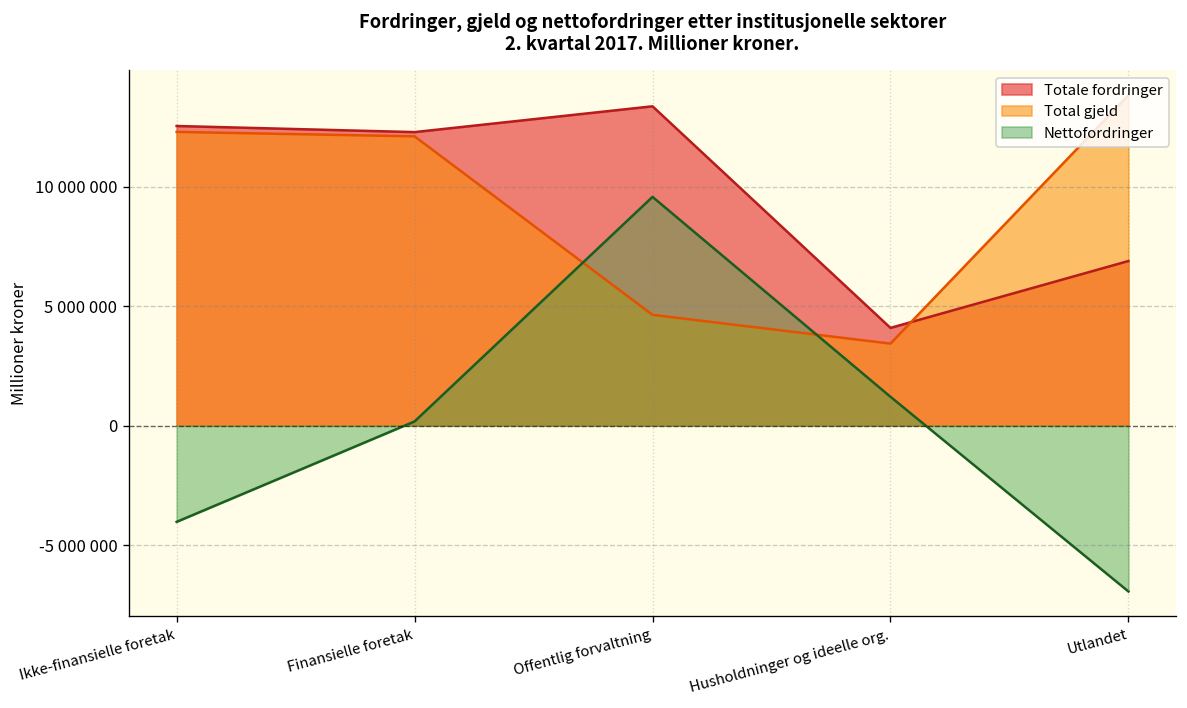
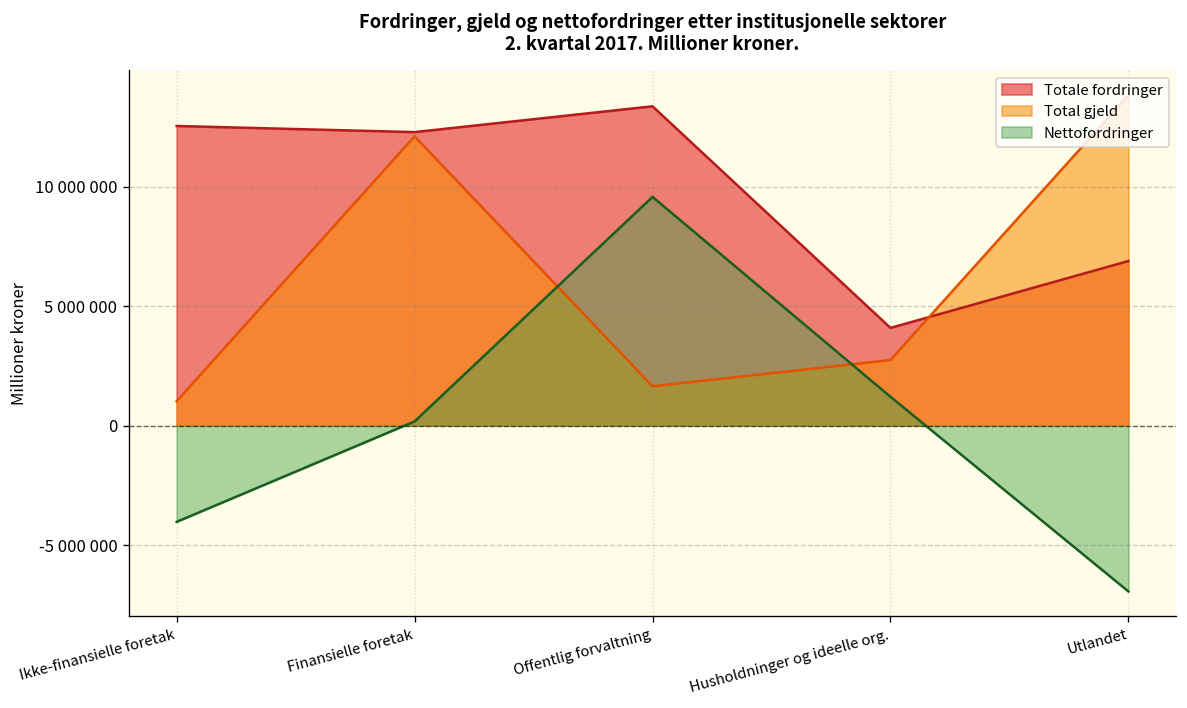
  {
    "Totale fordringer": {
      "Ikke-finansielle foretak": 12500000,
      "Finansielle foretak": 12300000,
      "Offentlig forvaltning": 13400000,
      "Husholdninger og ideelle org.": 4100000,
      "Utlandet": 6900000
    },
    "Total gjeld": {
-     "Ikke-finansielle foretak": 12300000,
+     "Ikke-finansielle foretak": 1000000,
      "Finansielle foretak": 12100000,
-     "Offentlig forvaltning": 4600000,
-     "Husholdninger og ideelle org.": 3400000
+     "Offentlig forvaltning": 1600000,
+     "Husholdninger og ideelle org.": 2700000
    }
  }
